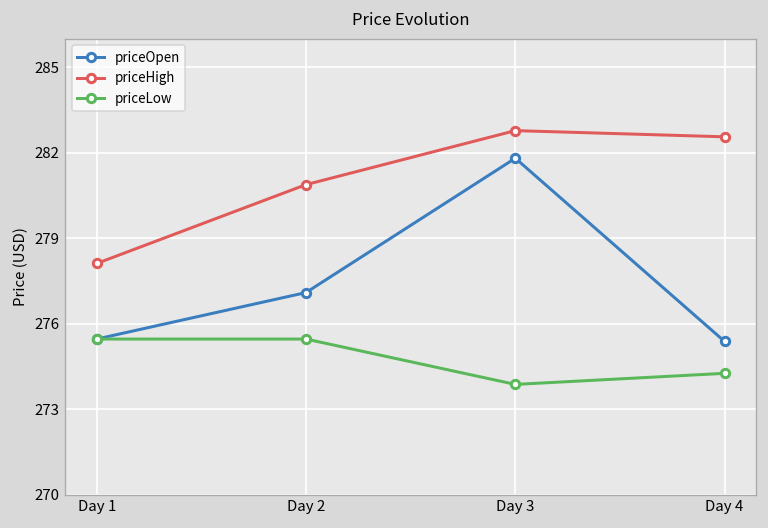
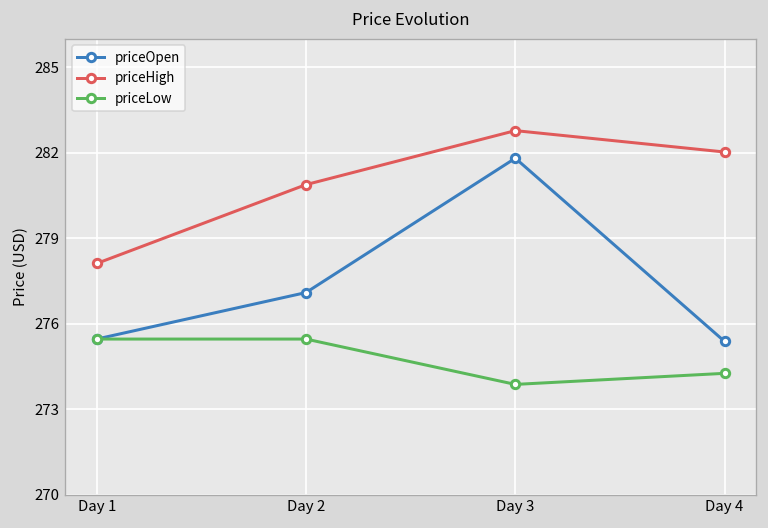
  {
    "priceOpen": {
      "Day 2": 277.1,
      "Day 3": 281.8,
      "Day 4": 275.4
    },
    "priceHigh": {
      "Day 1": 278.1,
      "Day 2": 280.9,
      "Day 3": 282.8,
-     "Day 4": 282.6
+     "Day 4": 282.0
    },
    "priceLow": {
      "Day 2": 275.5,
      "Day 3": 273.9,
      "Day 4": 274.3
    }
  }
